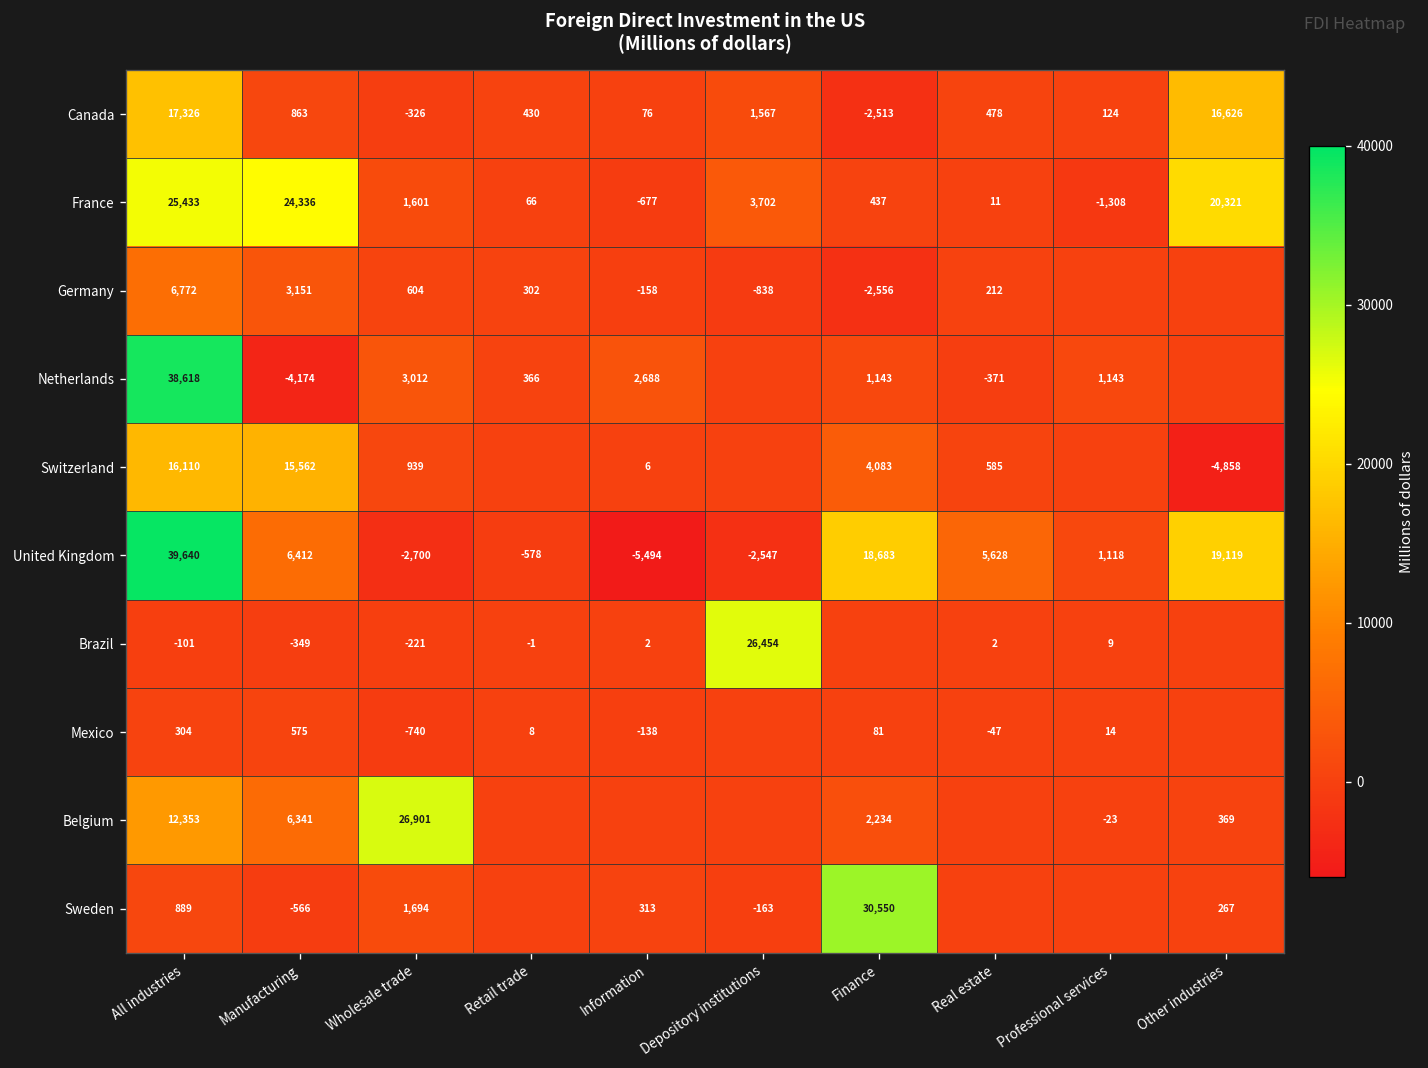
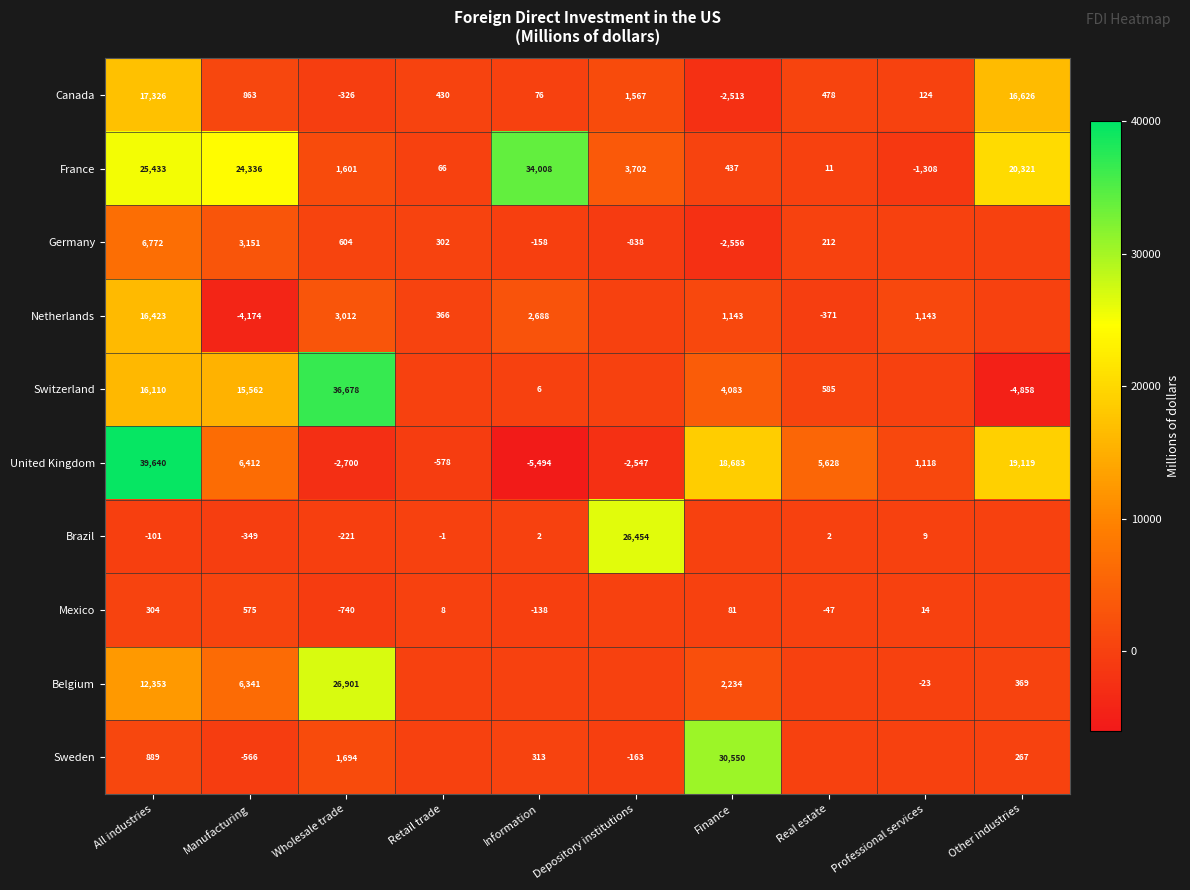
  {
    "Canada": {
      "All industries": "17,326",
      "Manufacturing": "863",
      "Wholesale trade": "-326",
      "Retail trade": "430",
      "Information": "76",
      "Depository institutions": "1,567",
      "Finance": "-2,513",
      "Real estate": "478",
      "Professional services": "124",
      "Other industries": "16,626"
    },
    "France": {
      "All industries": "25,433",
      "Manufacturing": "24,336",
      "Wholesale trade": "1,601",
      "Retail trade": "66",
-     "Information": "-677",
+     "Information": "34,008",
      "Depository institutions": "3,702",
      "Finance": "437",
      "Real estate": "11",
      "Professional services": "-1,308",
      "Other industries": "20,321"
    },
    "Germany": {
      "All industries": "6,772",
      "Manufacturing": "3,151",
      "Wholesale trade": "604",
      "Retail trade": "302",
      "Information": "-158",
      "Depository institutions": "-838",
      "Finance": "-2,556",
      "Real estate": "212"
    },
    "Netherlands": {
-     "All industries": "38,618",
+     "All industries": "16,423",
      "Manufacturing": "-4,174",
      "Wholesale trade": "3,012",
      "Retail trade": "366",
      "Information": "2,688",
      "Finance": "1,143",
      "Real estate": "-371",
      "Professional services": "1,143"
    },
    "Switzerland": {
      "All industries": "16,110",
      "Manufacturing": "15,562",
-     "Wholesale trade": "939",
+     "Wholesale trade": "36,678",
      "Information": "6",
      "Finance": "4,083",
      "Real estate": "585",
      "Other industries": "-4,858"
    },
    "United Kingdom": {
      "All industries": "39,640",
      "Manufacturing": "6,412",
      "Wholesale trade": "-2,700",
      "Retail trade": "-578",
      "Information": "-5,494",
      "Depository institutions": "-2,547",
      "Finance": "18,683",
      "Real estate": "5,628",
      "Professional services": "1,118",
      "Other industries": "19,119"
    },
    "Brazil": {
      "All industries": "-101",
      "Manufacturing": "-349",
      "Wholesale trade": "-221",
      "Retail trade": "-1",
      "Information": "2",
      "Depository institutions": "26,454",
      "Real estate": "2",
      "Professional services": "9"
    },
    "Mexico": {
      "All industries": "304",
      "Manufacturing": "575",
      "Wholesale trade": "-740",
      "Retail trade": "8",
      "Information": "-138",
      "Finance": "81",
      "Real estate": "-47",
      "Professional services": "14"
    },
    "Belgium": {
      "All industries": "12,353",
      "Manufacturing": "6,341",
      "Wholesale trade": "26,901",
      "Finance": "2,234",
      "Professional services": "-23",
      "Other industries": "369"
    },
    "Sweden": {
      "All industries": "889",
      "Manufacturing": "-566",
      "Wholesale trade": "1,694",
      "Information": "313",
      "Depository institutions": "-163",
      "Finance": "30,550",
      "Other industries": "267"
    }
  }
